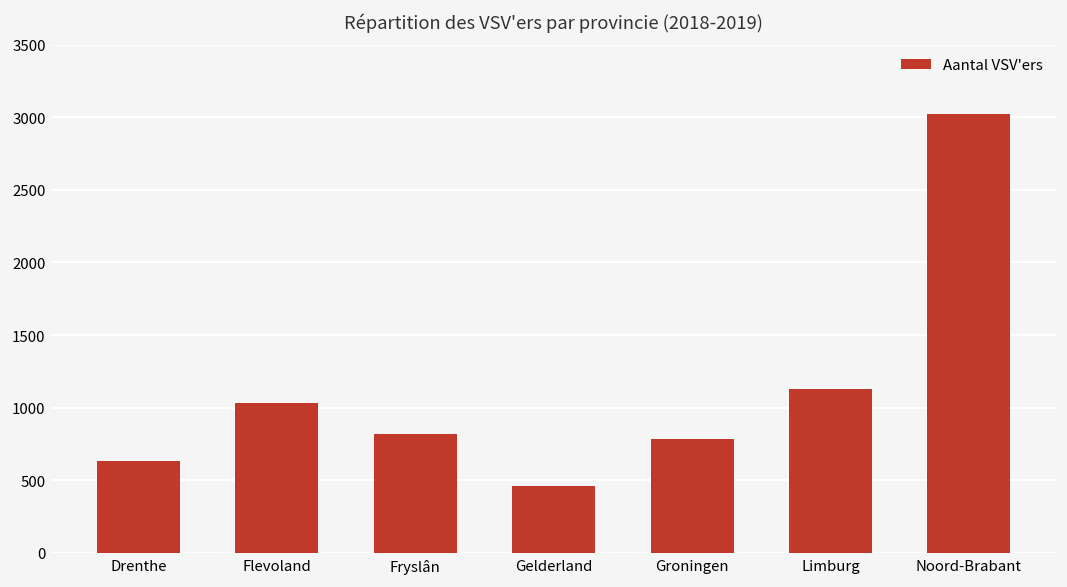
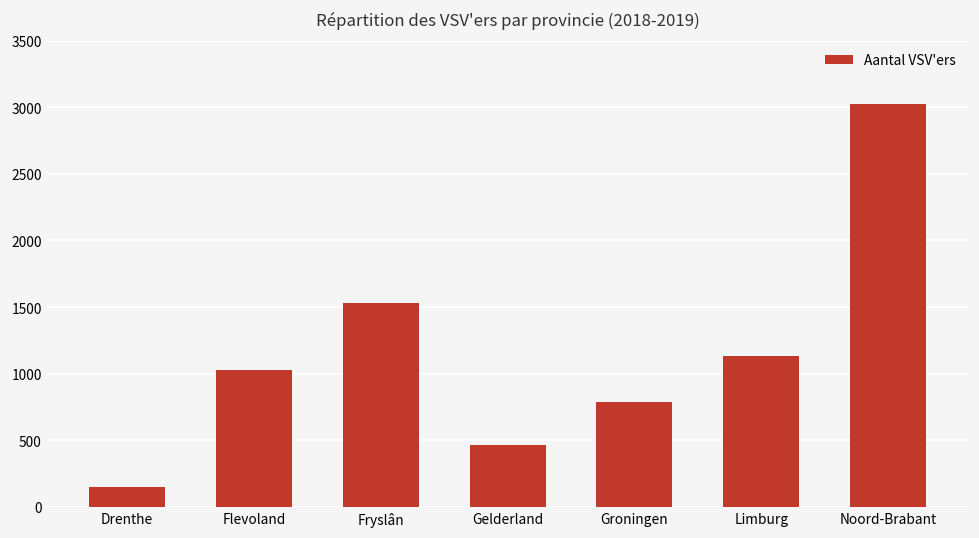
  {
-   "Drenthe": 630,
+   "Drenthe": 150,
    "Flevoland": 1030,
-   "Fryslân": 820,
+   "Fryslân": 1530,
    "Gelderland": 460,
    "Groningen": 790,
    "Limburg": 1130,
    "Noord-Brabant": 3020
  }
